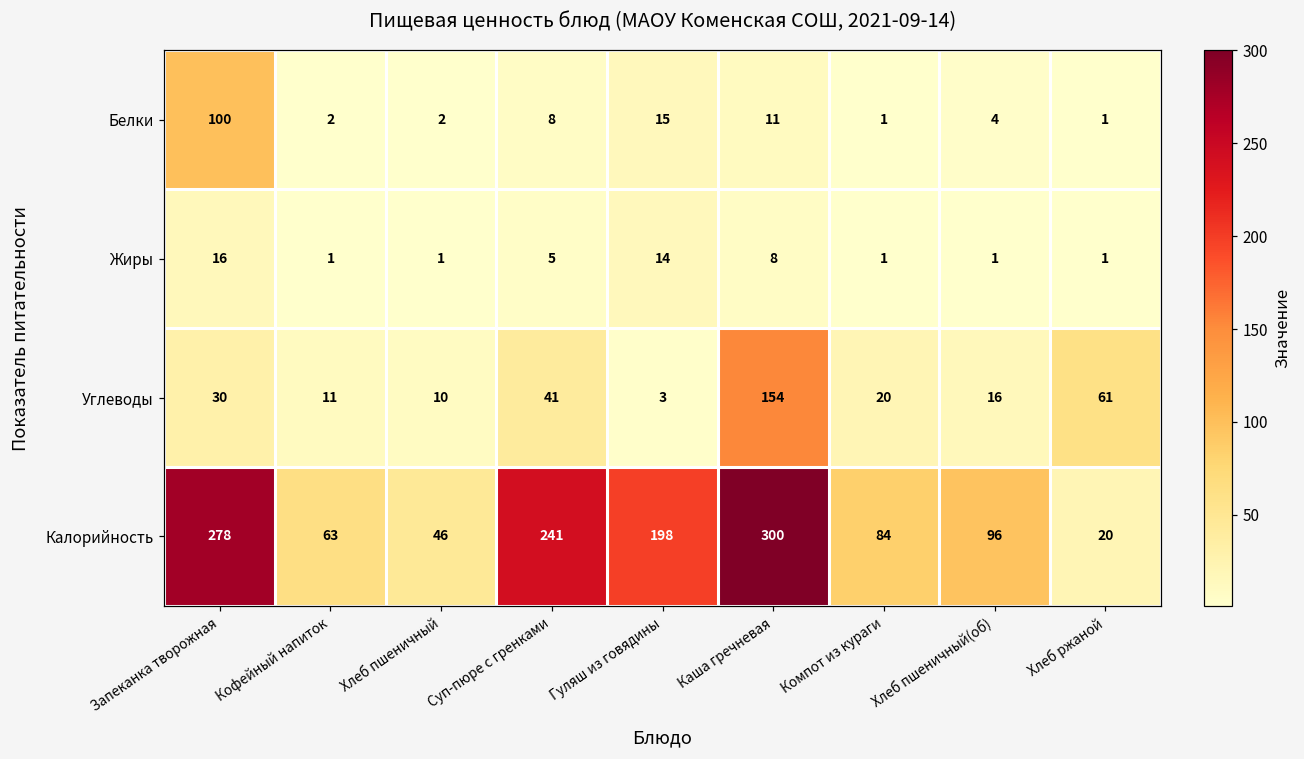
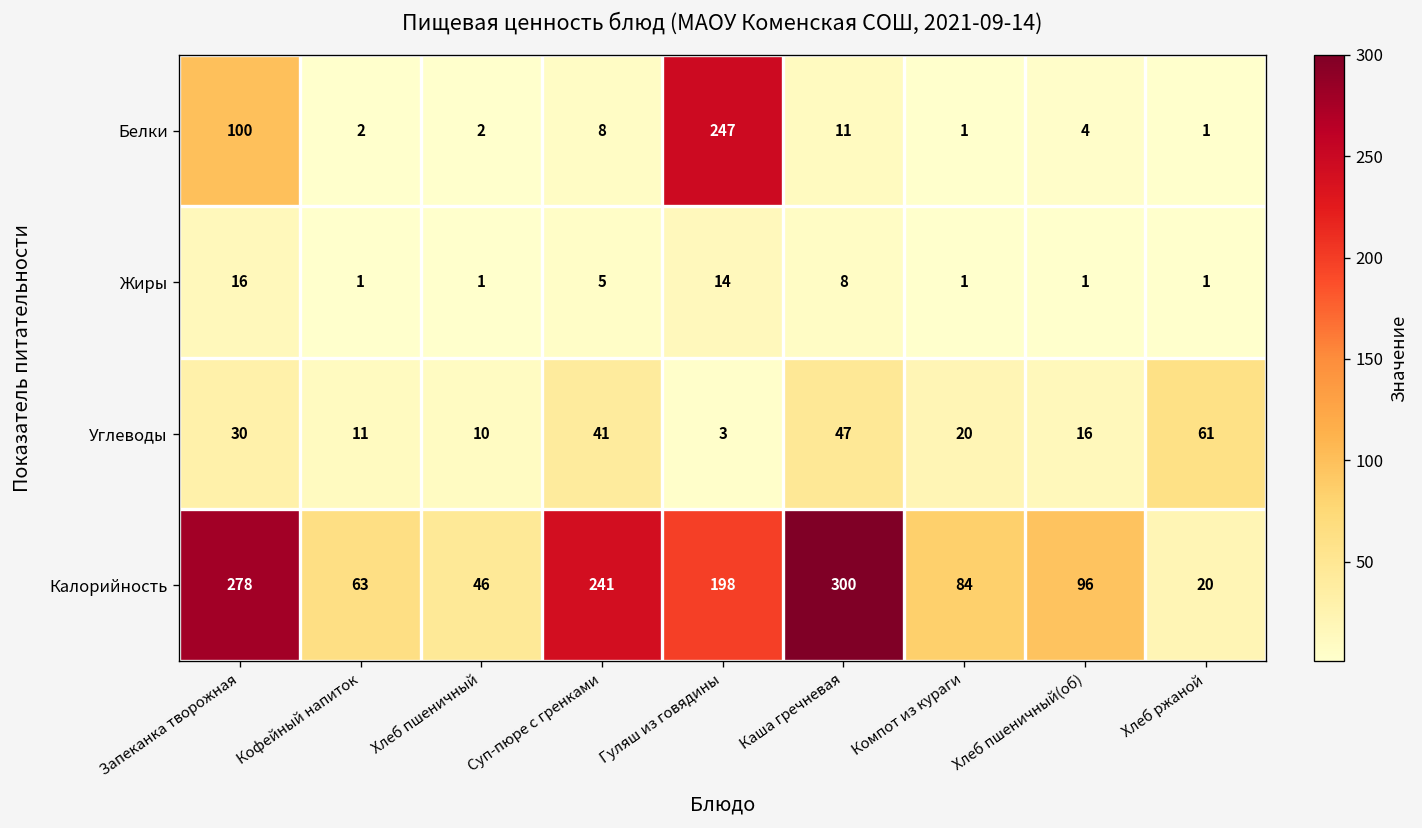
  {
    "Белки": {
      "Запеканка творожная": 100,
      "Кофейный напиток": 2,
      "Хлеб пшеничный": 2,
      "Суп-пюре с гренками": 8,
-     "Гуляш из говядины": 15,
+     "Гуляш из говядины": 247,
      "Каша гречневая": 11,
      "Компот из кураги": 1,
      "Хлеб пшеничный(об)": 4,
      "Хлеб ржаной": 1
    },
    "Жиры": {
      "Запеканка творожная": 16,
      "Кофейный напиток": 1,
      "Хлеб пшеничный": 1,
      "Суп-пюре с гренками": 5,
      "Гуляш из говядины": 14,
      "Каша гречневая": 8,
      "Компот из кураги": 1,
      "Хлеб пшеничный(об)": 1,
      "Хлеб ржаной": 1
    },
    "Углеводы": {
      "Запеканка творожная": 30,
      "Кофейный напиток": 11,
      "Хлеб пшеничный": 10,
      "Суп-пюре с гренками": 41,
      "Гуляш из говядины": 3,
-     "Каша гречневая": 154,
+     "Каша гречневая": 47,
      "Компот из кураги": 20,
      "Хлеб пшеничный(об)": 16,
      "Хлеб ржаной": 61
    },
    "Калорийность": {
      "Запеканка творожная": 278,
      "Кофейный напиток": 63,
      "Хлеб пшеничный": 46,
      "Суп-пюре с гренками": 241,
      "Гуляш из говядины": 198,
      "Каша гречневая": 300,
      "Компот из кураги": 84,
      "Хлеб пшеничный(об)": 96,
      "Хлеб ржаной": 20
    }
  }
